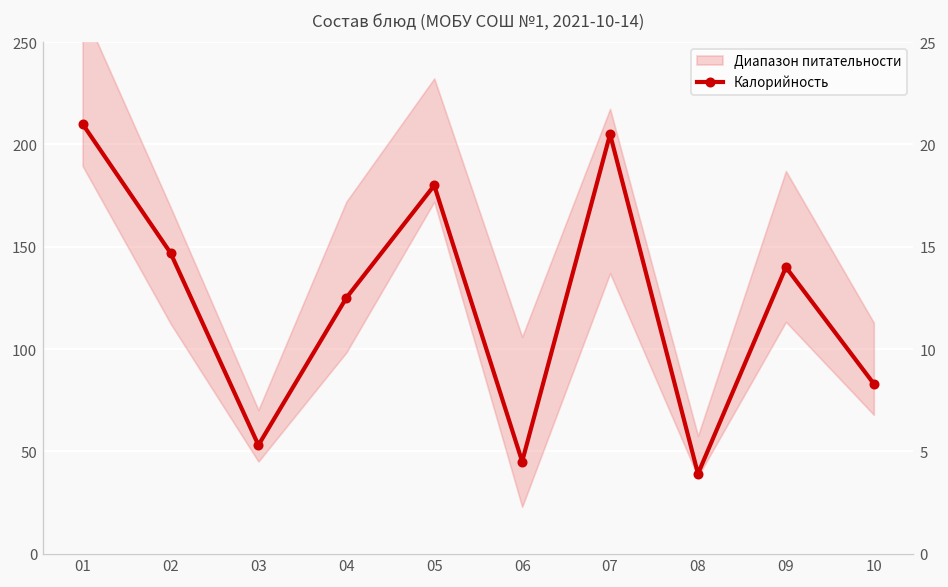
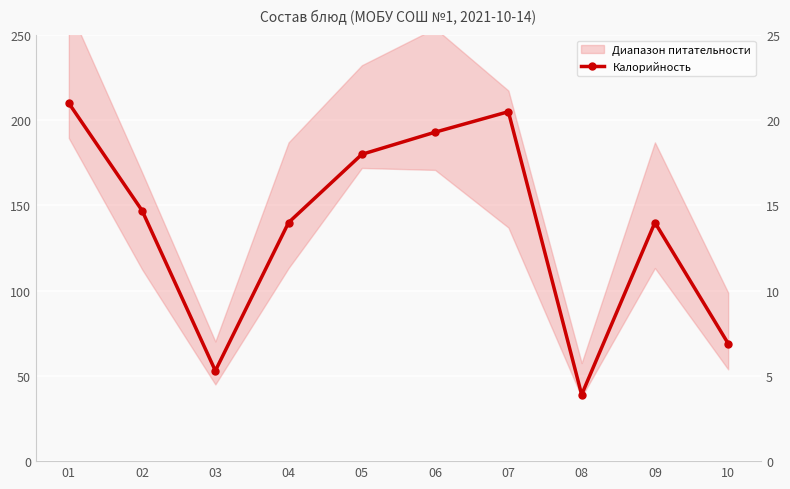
  {
    "Калорийность": {
      "01": 210,
      "02": 147,
      "03": 53,
-     "04": 125,
+     "04": 140,
      "05": 180,
-     "06": 45,
+     "06": 193,
      "07": 205,
      "08": 39,
      "09": 140,
-     "10": 83
+     "10": 69
    }
  }
